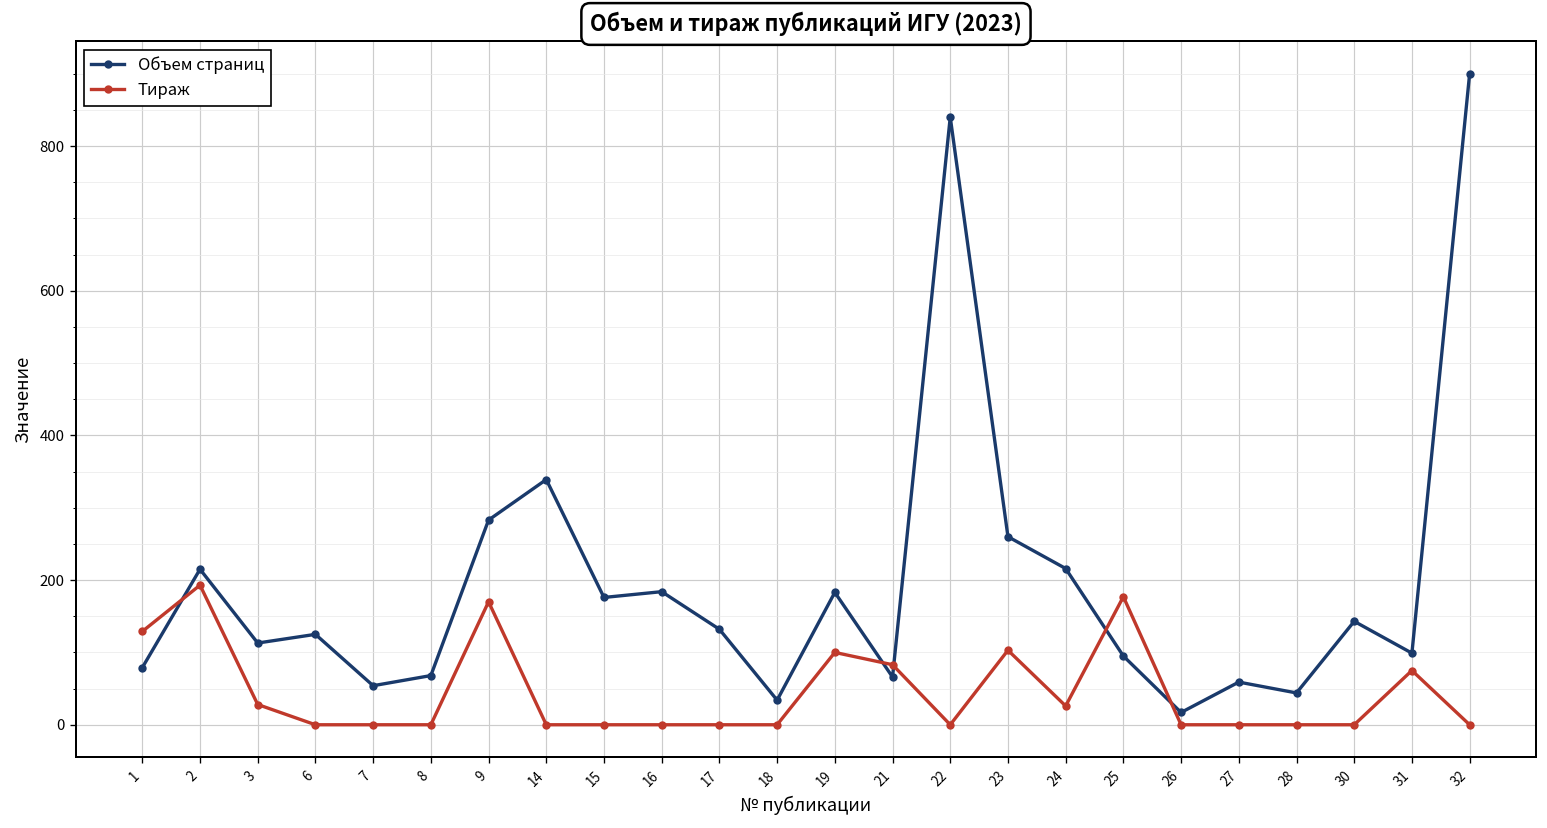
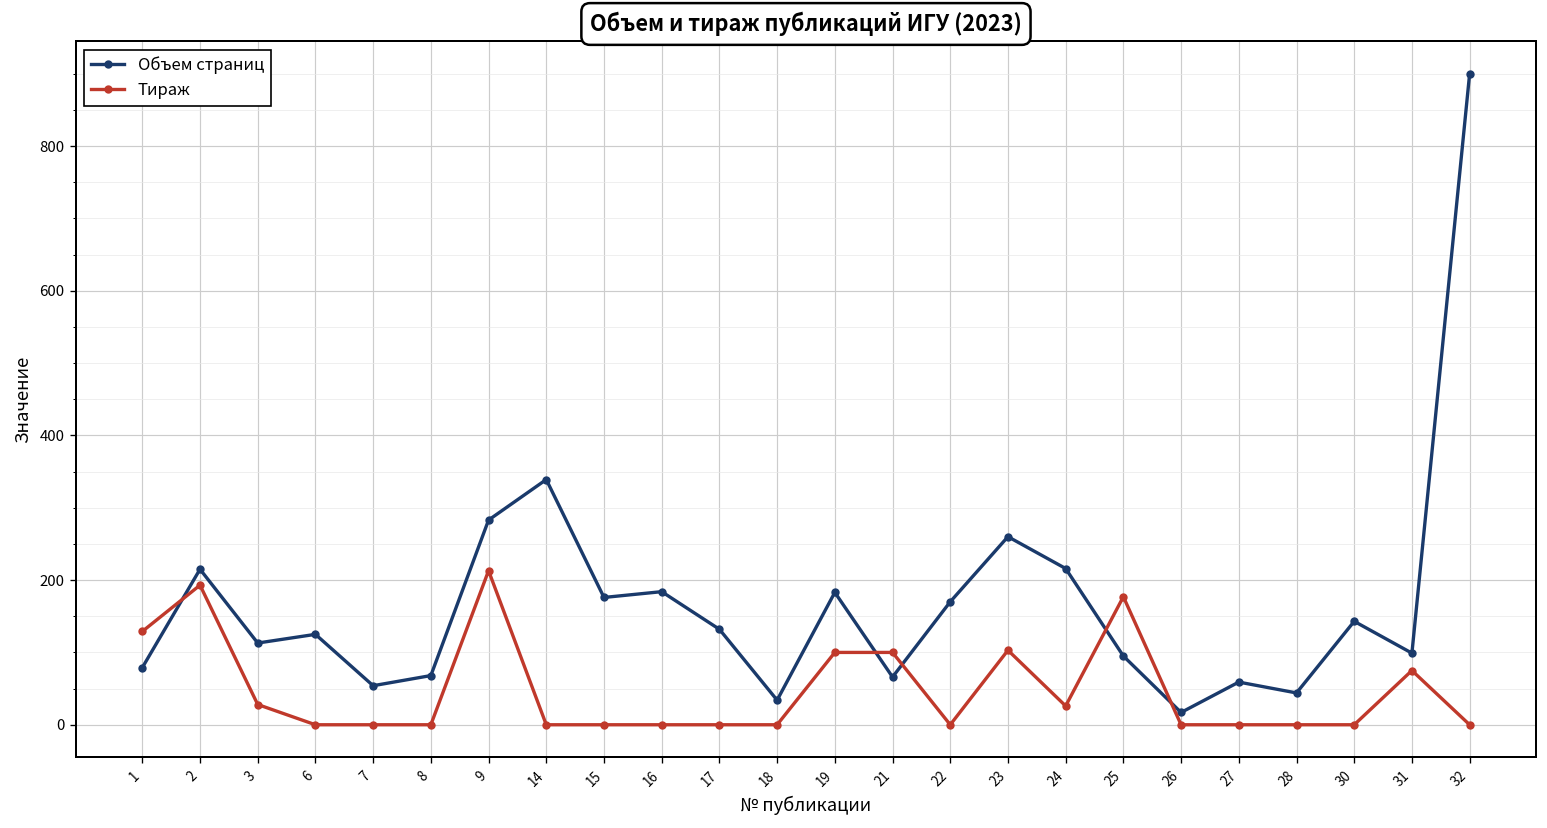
  {
    "Объем страниц": {
      "1": 80,
      "2": 220,
      "3": 110,
      "6": 130,
      "7": 50,
      "8": 70,
      "9": 280,
      "14": 340,
      "15": 180,
      "16": 180,
      "17": 130,
      "18": 30,
      "19": 180,
      "21": 70,
-     "22": 840,
+     "22": 170,
      "23": 260,
      "24": 220,
      "25": 100,
      "26": 20,
      "27": 60,
      "28": 40,
      "30": 140,
      "31": 100,
      "32": 900
    },
    "Тираж": {
      "1": 130,
      "2": 190,
      "3": 30,
      "6": 0,
      "7": 0,
      "8": 0,
-     "9": 170,
+     "9": 210,
      "14": 0,
      "15": 0,
      "16": 0,
      "17": 0,
      "18": 0,
      "19": 100,
-     "21": 80,
+     "21": 100,
      "22": 0,
      "23": 100,
      "24": 30,
      "25": 180,
      "26": 0,
      "27": 0,
      "28": 0,
      "30": 0,
      "31": 80,
      "32": 0
    }
  }
